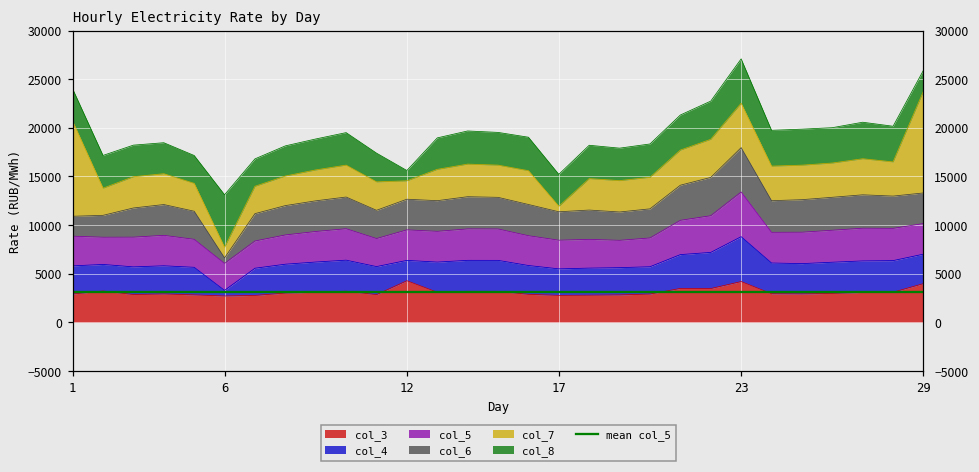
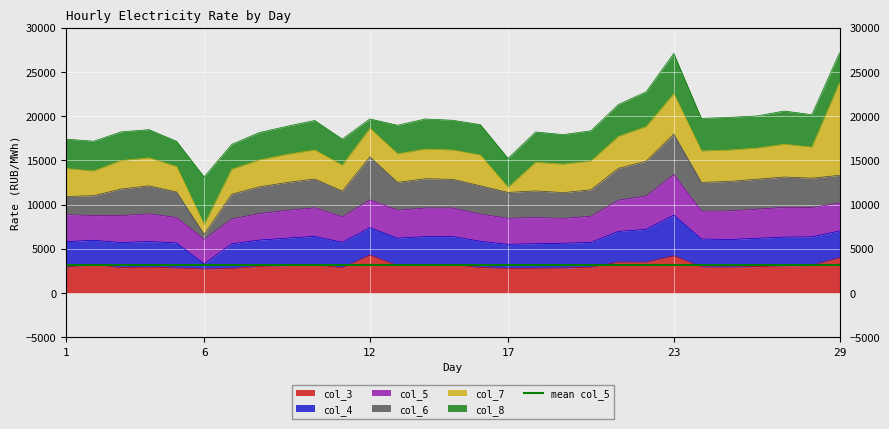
  {
    "col_3": {
      "1": 3000,
      "6": 3000,
      "12": 4000,
      "17": 3000,
      "23": 4000,
      "29": 4000
    },
    "col_4": {
      "1": 3000,
      "6": 1000,
-     "12": 2000,
+     "12": 3000,
      "17": 3000,
      "23": 5000,
      "29": 3000
    },
    "col_5": {
      "1": 3000,
      "6": 3000,
      "12": 3000,
      "17": 3000,
      "23": 5000,
      "29": 3000
    },
    "col_6": {
      "1": 2000,
      "6": 1000,
-     "12": 3000,
+     "12": 5000,
      "17": 3000,
      "23": 5000,
      "29": 3000
    },
    "col_7": {
-     "1": 10000,
+     "1": 3000,
      "6": 1000,
-     "12": 2000,
+     "12": 3000,
      "17": 1000,
      "23": 5000,
      "29": 10000
    },
    "col_8": {
      "1": 3000,
      "6": 5000,
      "12": 1000,
      "17": 3000,
      "23": 5000,
-     "29": 2000
+     "29": 3000
    }
  }
